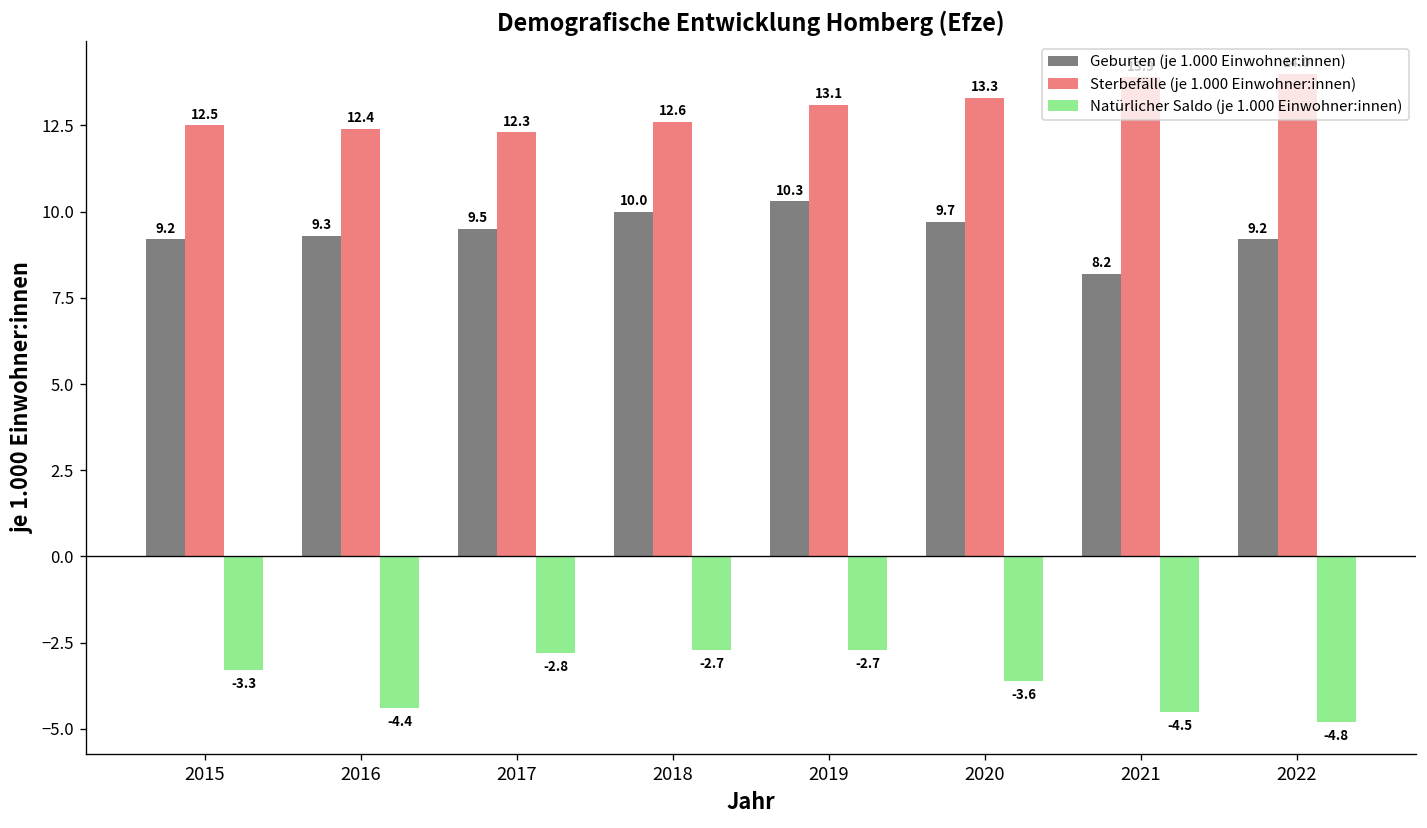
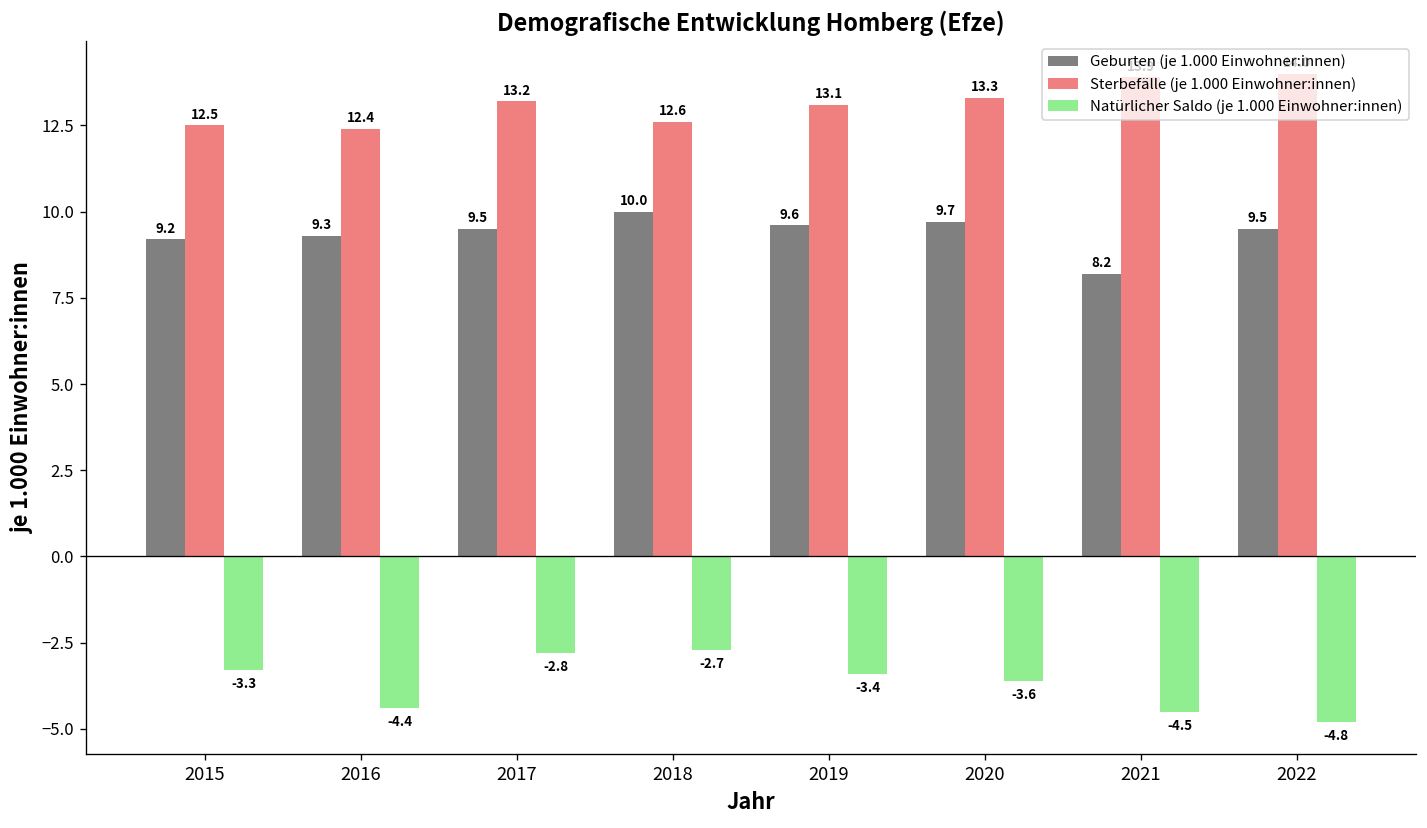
  {
    "Geburten (je 1.000 Einwohner:innen)": {
      "2015": 9.2,
      "2016": 9.3,
      "2017": 9.5,
      "2018": 10.0,
-     "2019": 10.3,
+     "2019": 9.6,
      "2020": 9.7,
      "2021": 8.2,
-     "2022": 9.2
+     "2022": 9.5
    },
    "Sterbefälle (je 1.000 Einwohner:innen)": {
      "2015": 12.5,
      "2016": 12.4,
-     "2017": 12.3,
+     "2017": 13.2,
      "2018": 12.6,
      "2019": 13.1,
      "2020": 13.3
    },
    "Natürlicher Saldo (je 1.000 Einwohner:innen)": {
      "2015": -3.3,
      "2016": -4.4,
      "2017": -2.8,
      "2018": -2.7,
-     "2019": -2.7,
+     "2019": -3.4,
      "2020": -3.6,
      "2021": -4.5,
      "2022": -4.8
    }
  }
